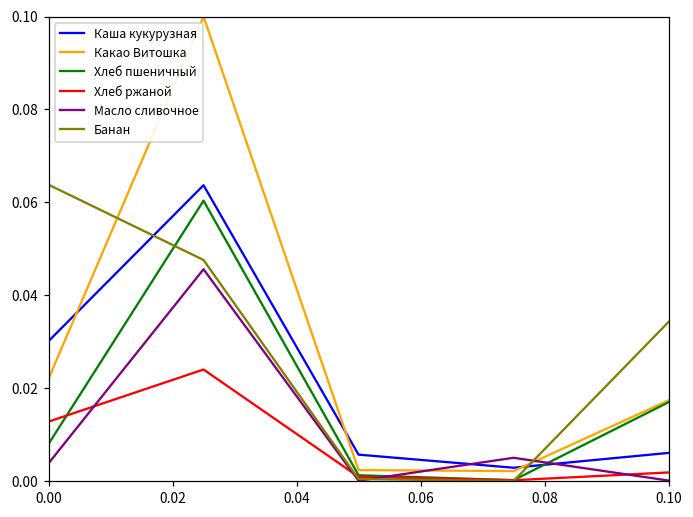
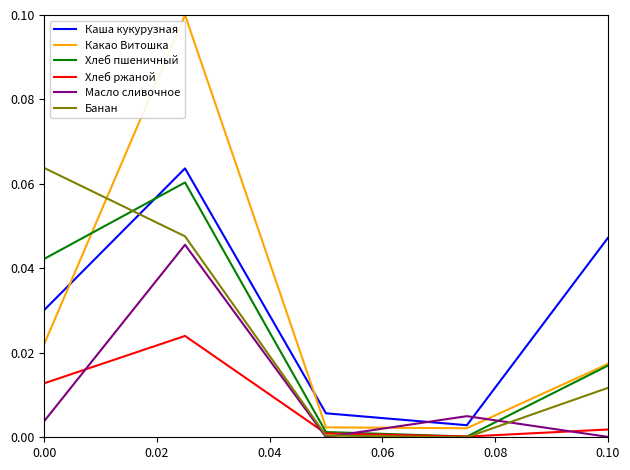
  {
    "Каша кукурузная": {
      "0.00": 0.030,
-     "0.10": 0.006
+     "0.10": 0.047
    },
    "Какао Витошка": {
      "0.00": 0.022
    },
    "Хлеб пшеничный": {
-     "0.00": 0.008
+     "0.00": 0.042
    },
    "Хлеб ржаной": {
      "0.00": 0.013,
      "0.10": 0.002
    },
    "Масло сливочное": {
      "0.00": 0.004,
      "0.10": 0.000
    },
    "Банан": {
      "0.00": 0.064,
-     "0.10": 0.034
+     "0.10": 0.012
    }
  }
